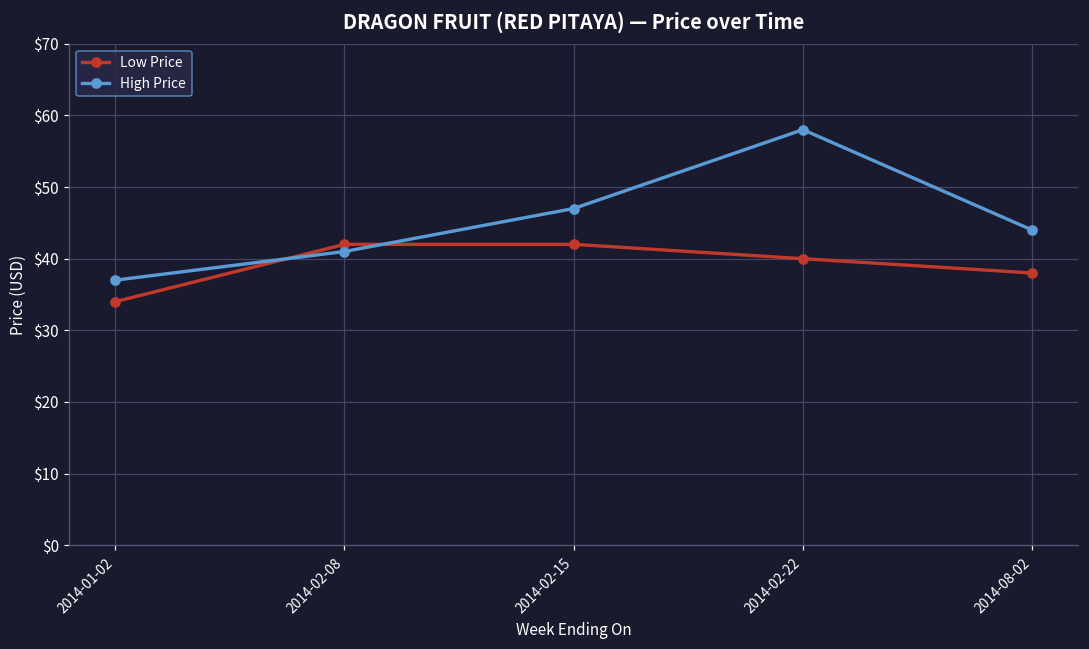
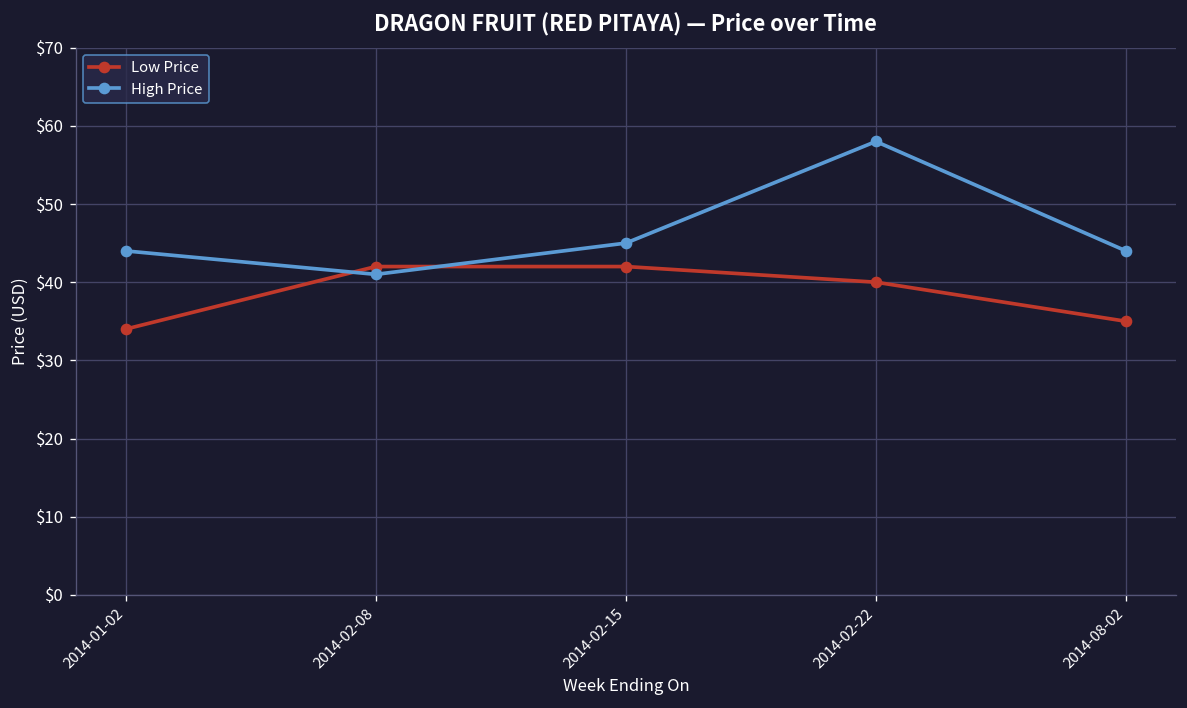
  {
    "Low Price": {
      "2014-01-02": "$34",
      "2014-02-08": "$42",
      "2014-02-15": "$42",
      "2014-02-22": "$40",
-     "2014-08-02": "$38"
+     "2014-08-02": "$35"
    },
    "High Price": {
-     "2014-01-02": "$37",
+     "2014-01-02": "$44",
      "2014-02-08": "$41",
-     "2014-02-15": "$47",
+     "2014-02-15": "$45",
      "2014-02-22": "$58",
      "2014-08-02": "$44"
    }
  }
